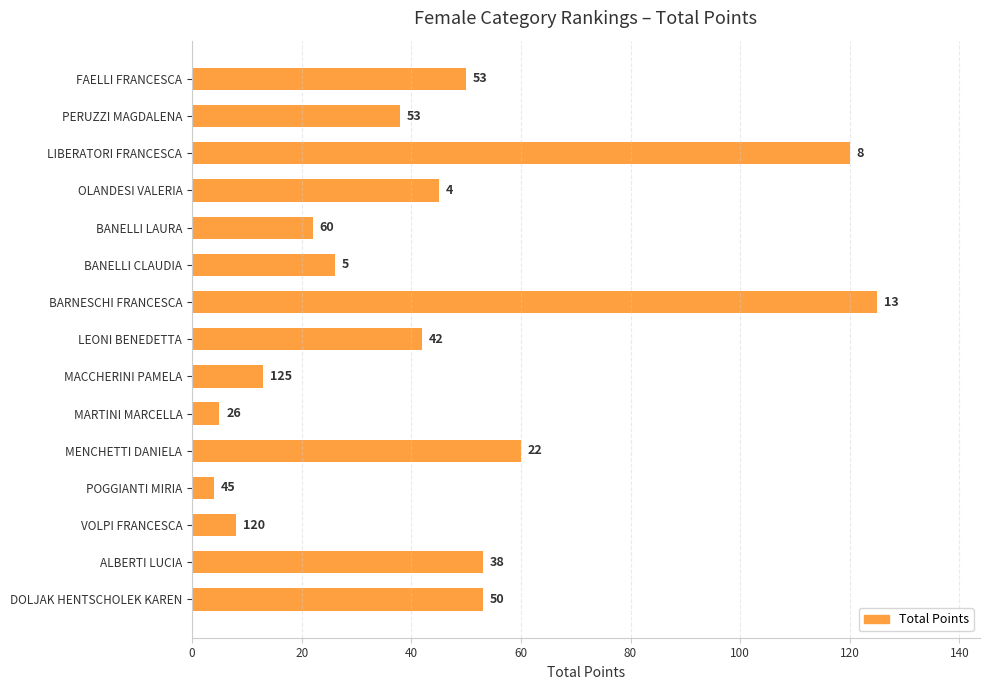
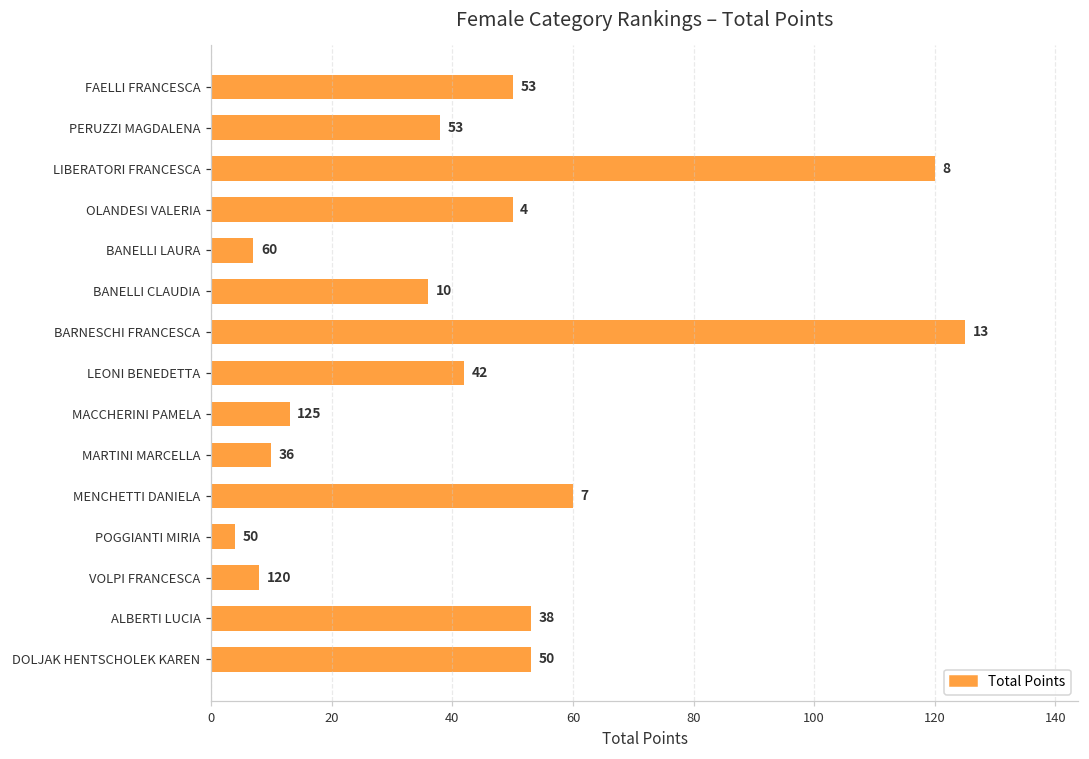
  {
-   "OLANDESI VALERIA": 45,
-   "BANELLI LAURA": 22,
-   "BANELLI CLAUDIA": 26,
+   "OLANDESI VALERIA": 50,
+   "BANELLI LAURA": 7,
+   "BANELLI CLAUDIA": 36,
    "LEONI BENEDETTA": 42,
-   "MARTINI MARCELLA": 5
+   "MARTINI MARCELLA": 10
  }
